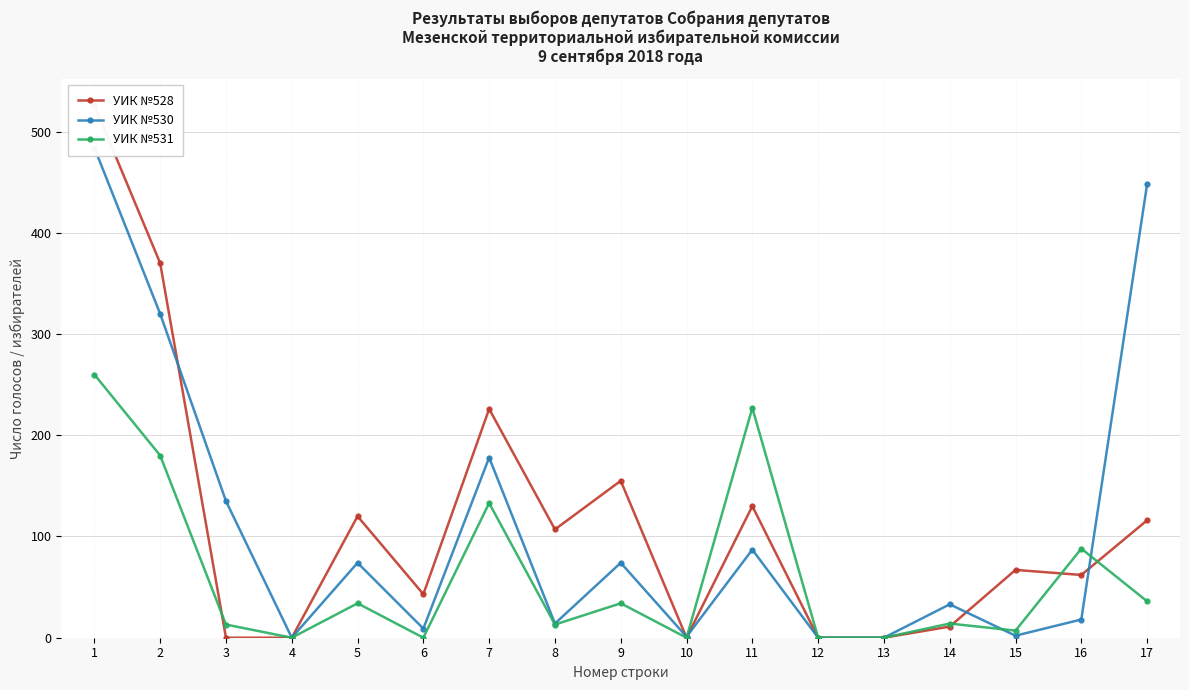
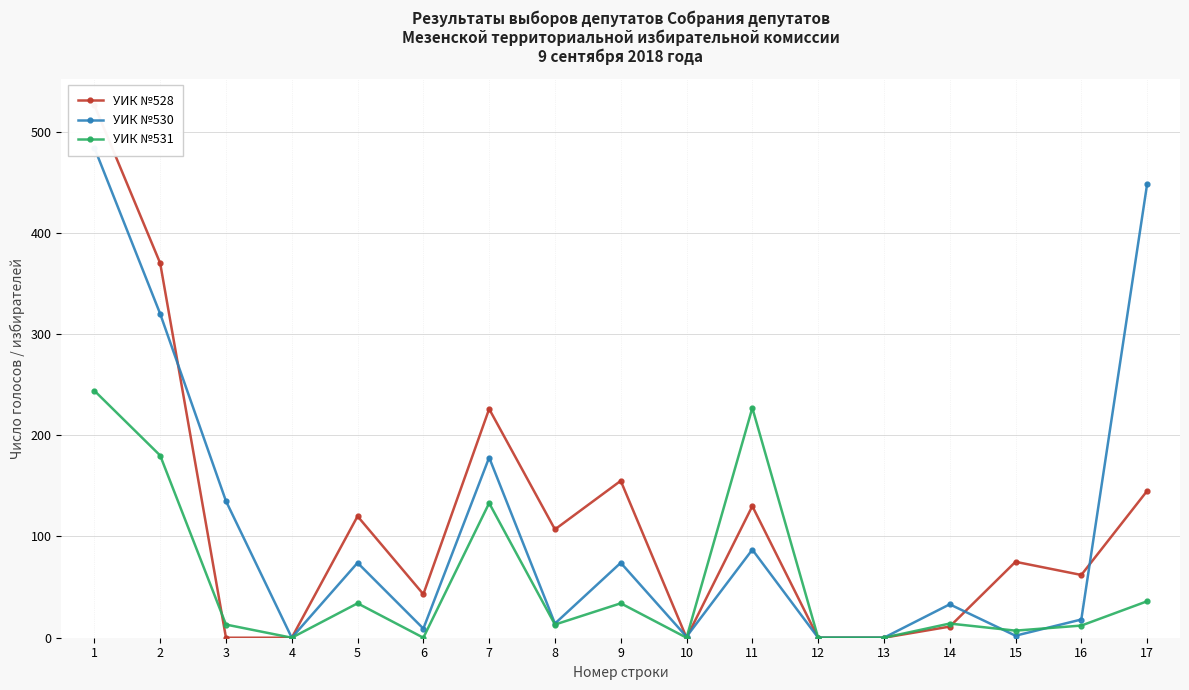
  {
    "УИК №528": {
      "2": 370,
      "3": 0,
      "5": 120,
      "6": 43,
      "7": 226,
      "8": 107,
      "9": 155,
      "11": 130,
      "14": 11,
-     "15": 67,
+     "15": 75,
      "16": 62,
-     "17": 116
+     "17": 145
    },
    "УИК №530": {
      "2": 320,
      "3": 135,
      "5": 74,
      "6": 9,
      "7": 178,
      "9": 74,
      "11": 87,
      "14": 33,
      "15": 2,
      "16": 18,
      "17": 448
    },
    "УИК №531": {
-     "1": 260,
+     "1": 244,
      "2": 180,
      "3": 13,
      "5": 34,
      "6": 0,
      "7": 133,
      "9": 34,
      "11": 227,
      "14": 14,
      "15": 7,
-     "16": 88,
+     "16": 12,
      "17": 36
    }
  }
